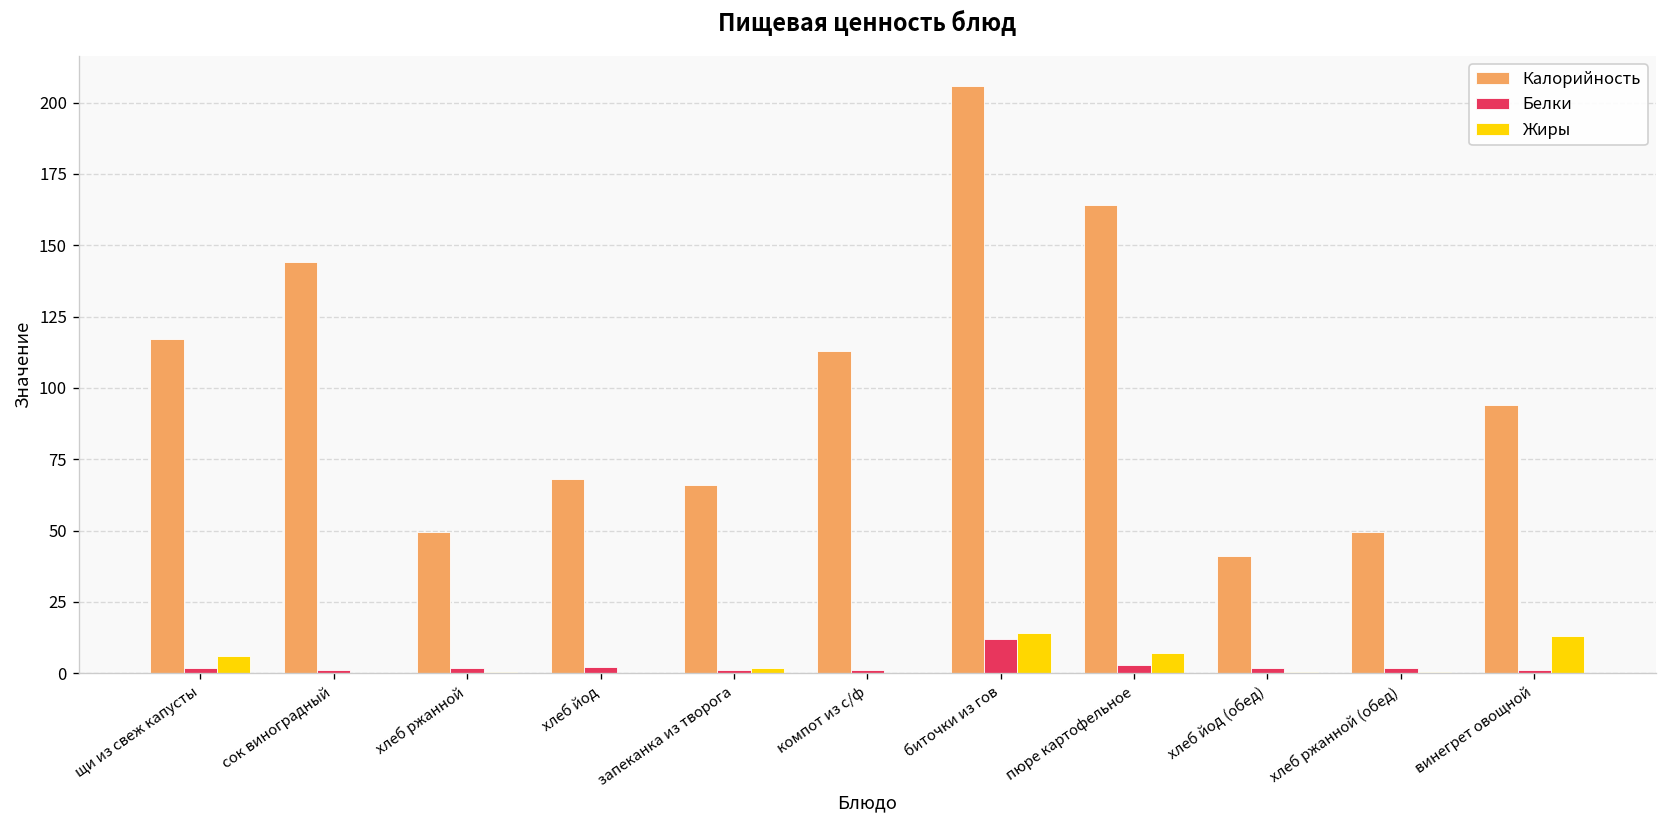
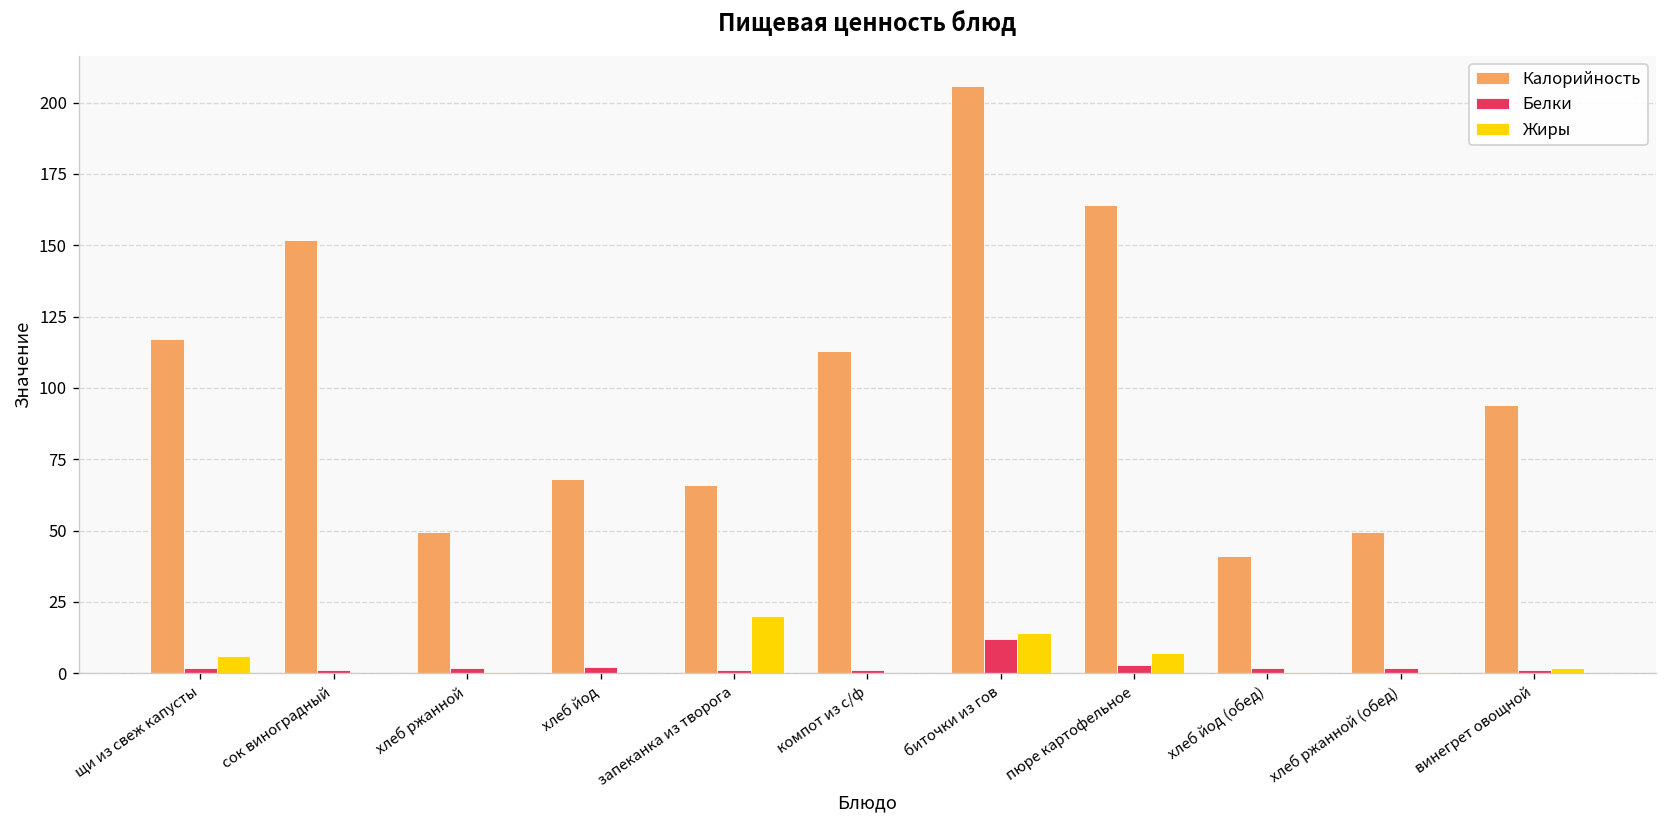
  {
    "Калорийность": {
      "щи из свеж капусты": 117,
-     "сок виноградный": 144,
+     "сок виноградный": 152,
      "хлеб ржанной": 50,
      "хлеб йод": 68,
      "запеканка из творога": 66,
      "компот из с/ф": 113,
      "биточки из гов": 206,
      "пюре картофельное": 164,
      "хлеб йод (обед)": 41,
      "хлеб ржанной (обед)": 50,
      "винегрет овощной": 94
    },
    "Белки": {
      "щи из свеж капусты": 2,
      "хлеб ржанной": 2,
      "хлеб йод": 2,
      "биточки из гов": 12,
      "пюре картофельное": 3,
      "хлеб йод (обед)": 2,
      "хлеб ржанной (обед)": 2
    },
    "Жиры": {
      "щи из свеж капусты": 6,
      "сок виноградный": 0,
-     "запеканка из творога": 2,
+     "запеканка из творога": 20,
      "компот из с/ф": 0,
      "биточки из гов": 14,
      "пюре картофельное": 7,
-     "винегрет овощной": 13
+     "винегрет овощной": 2
    }
  }
